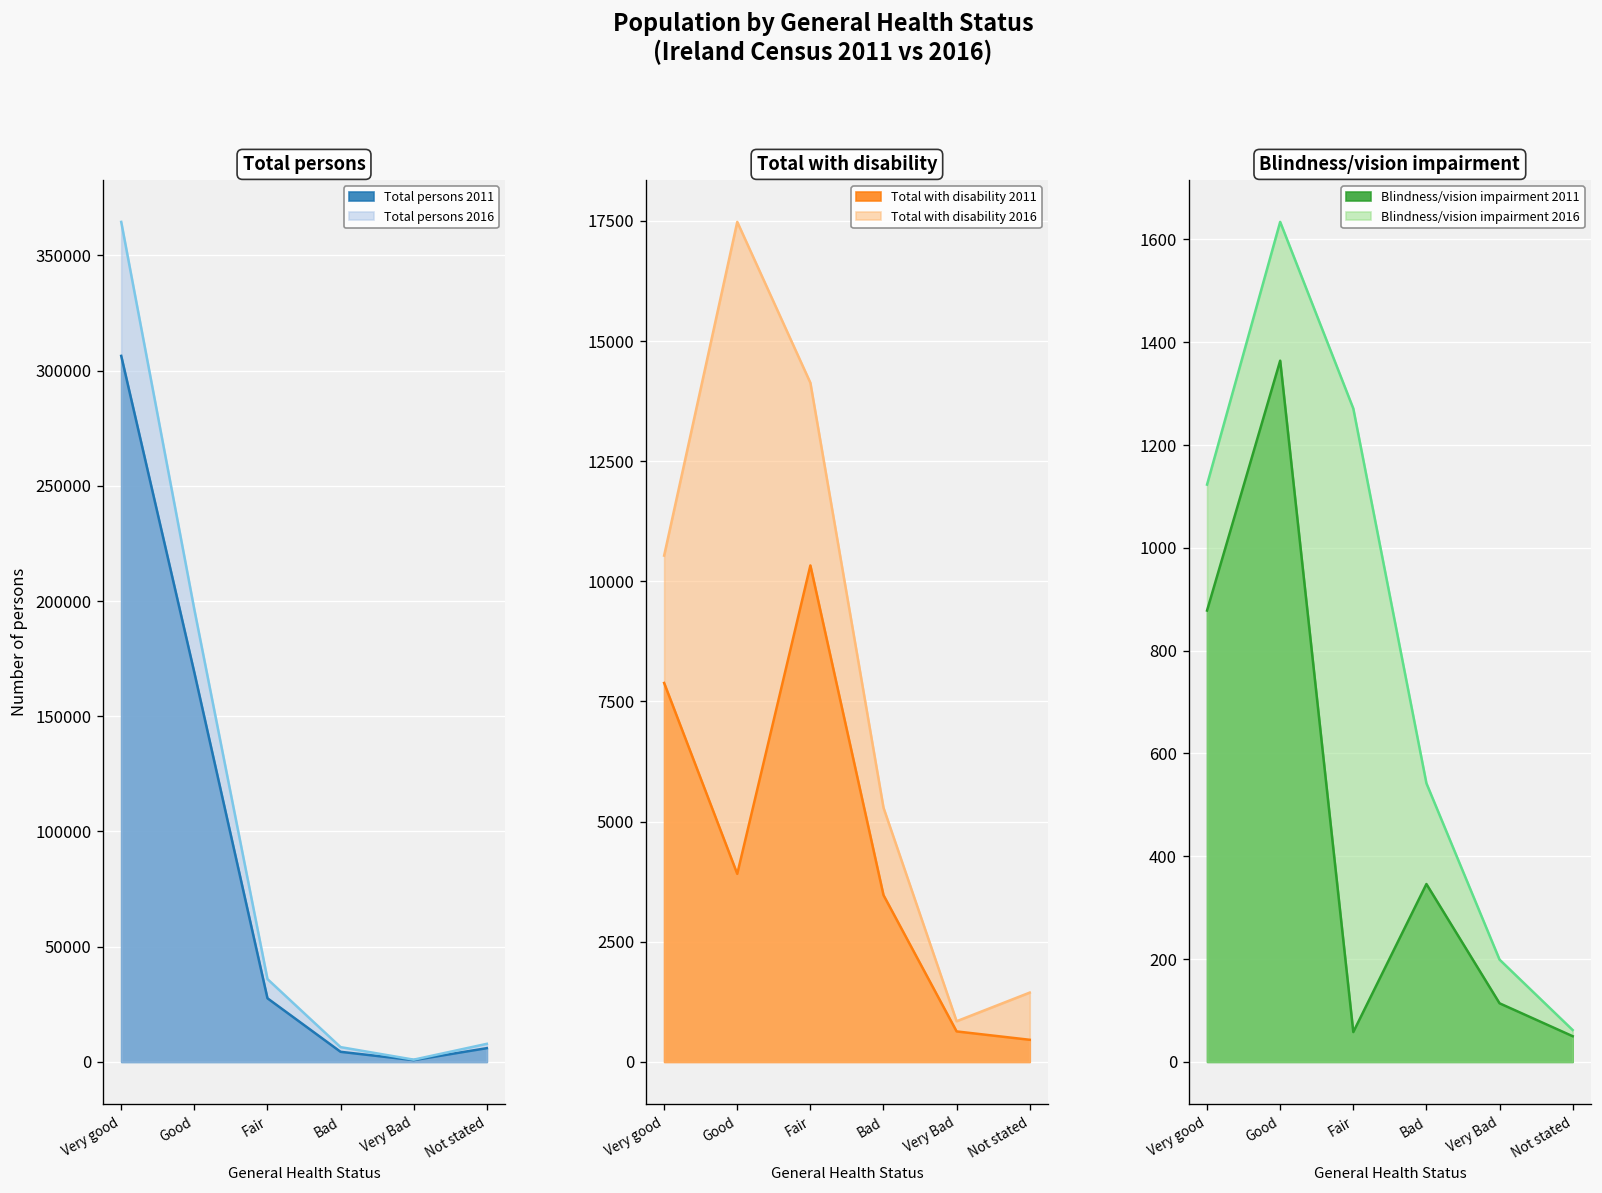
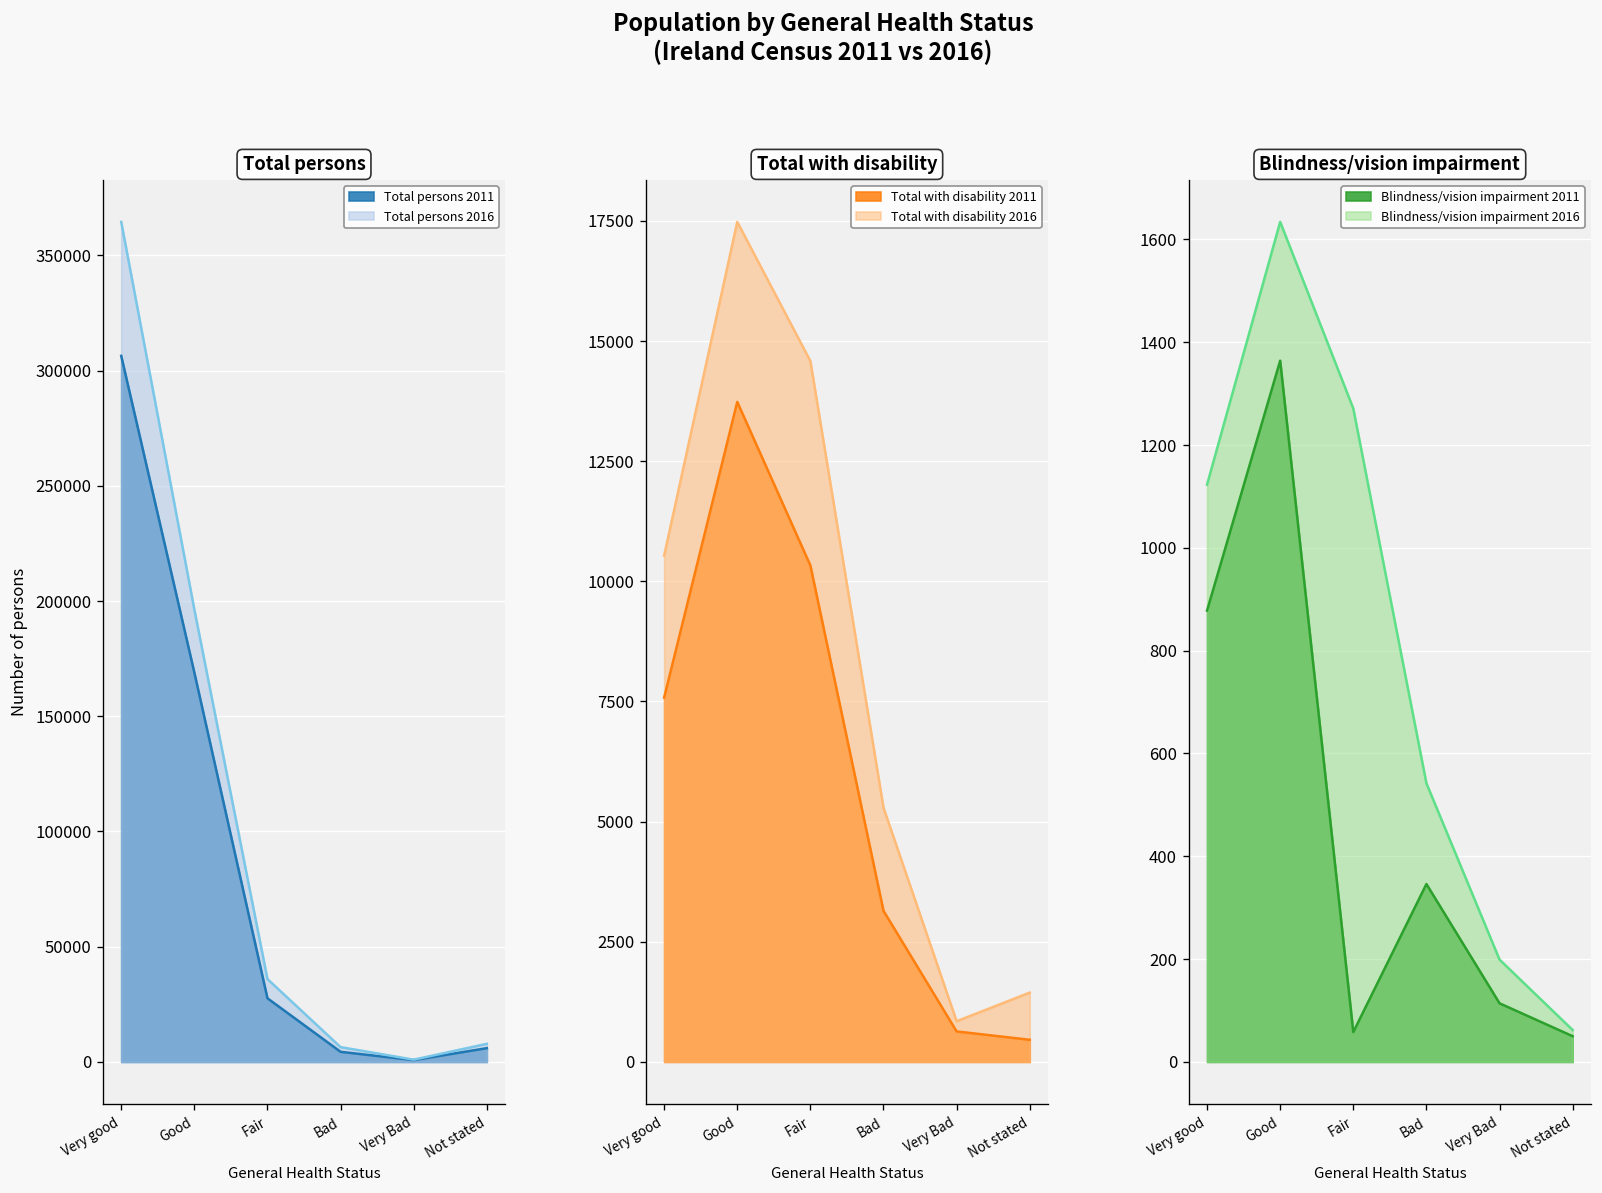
  {
    "Total persons": {
      "Total persons 2011": {
        "Very good": 306000,
        "Good": 169000,
        "Fair": 28000,
        "Bad": 4000,
        "Not stated": 6000
      },
      "Total persons 2016": {
        "Very good": 365000,
        "Good": 196000,
        "Fair": 36000,
        "Bad": 6000,
        "Not stated": 8000
      }
    },
    "Total with disability": {
      "Total with disability 2011": {
-       "Very good": 7900,
-       "Good": 3900,
+       "Very good": 7600,
+       "Good": 13700,
        "Fair": 10300,
-       "Bad": 3500,
+       "Bad": 3100,
        "Very Bad": 600,
        "Not stated": 500
      },
      "Total with disability 2016": {
        "Very good": 10500,
        "Good": 17500,
-       "Fair": 14100,
+       "Fair": 14600,
        "Bad": 5300,
        "Very Bad": 800,
        "Not stated": 1400
      }
    },
    "Blindness/vision impairment": {
      "Blindness/vision impairment 2011": {
        "Very good": 880,
        "Good": 1360,
        "Fair": 60,
        "Bad": 350,
        "Very Bad": 110,
        "Not stated": 50
      },
      "Blindness/vision impairment 2016": {
        "Very good": 1120,
        "Good": 1630,
        "Fair": 1270,
        "Bad": 540,
        "Very Bad": 200,
        "Not stated": 60
      }
    }
  }
